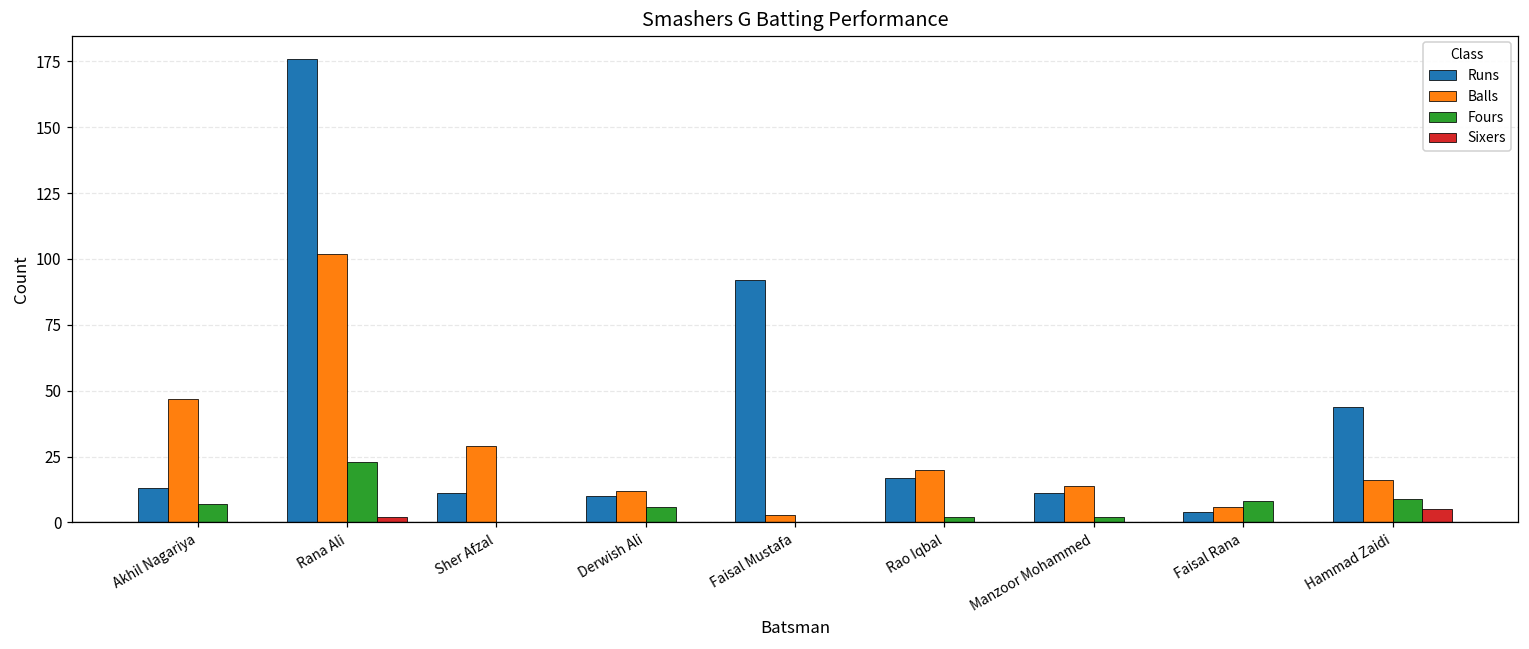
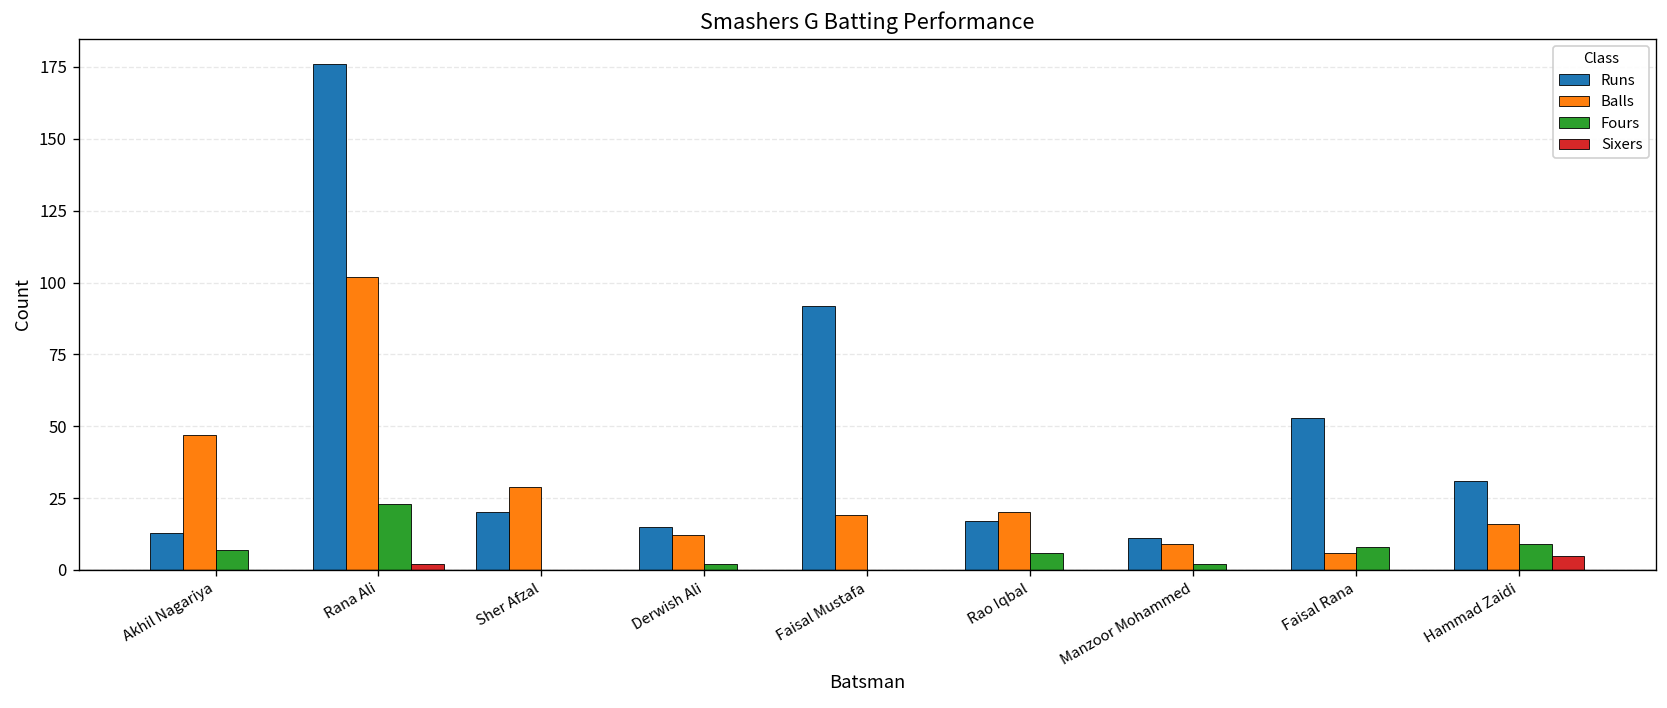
  {
    "Runs": {
      "Akhil Nagariya": 13,
      "Rana Ali": 176,
-     "Sher Afzal": 11,
-     "Derwish Ali": 10,
+     "Sher Afzal": 20,
+     "Derwish Ali": 15,
      "Faisal Mustafa": 92,
      "Rao Iqbal": 17,
      "Manzoor Mohammed": 11,
-     "Faisal Rana": 4,
-     "Hammad Zaidi": 44
+     "Faisal Rana": 53,
+     "Hammad Zaidi": 31
    },
    "Balls": {
      "Akhil Nagariya": 47,
      "Rana Ali": 102,
      "Sher Afzal": 29,
      "Derwish Ali": 12,
-     "Faisal Mustafa": 3,
+     "Faisal Mustafa": 19,
      "Rao Iqbal": 20,
-     "Manzoor Mohammed": 14,
+     "Manzoor Mohammed": 9,
      "Faisal Rana": 6,
      "Hammad Zaidi": 16
    },
    "Fours": {
      "Akhil Nagariya": 7,
      "Rana Ali": 23,
      "Sher Afzal": 0,
-     "Derwish Ali": 6,
+     "Derwish Ali": 2,
      "Faisal Mustafa": 0,
-     "Rao Iqbal": 2,
+     "Rao Iqbal": 6,
      "Manzoor Mohammed": 2,
      "Faisal Rana": 8,
      "Hammad Zaidi": 9
    },
    "Sixers": {
      "Akhil Nagariya": 0,
      "Rana Ali": 2,
      "Sher Afzal": 0,
      "Derwish Ali": 0,
      "Faisal Mustafa": 0,
      "Rao Iqbal": 0,
      "Manzoor Mohammed": 0,
      "Faisal Rana": 0,
      "Hammad Zaidi": 5
    }
  }
